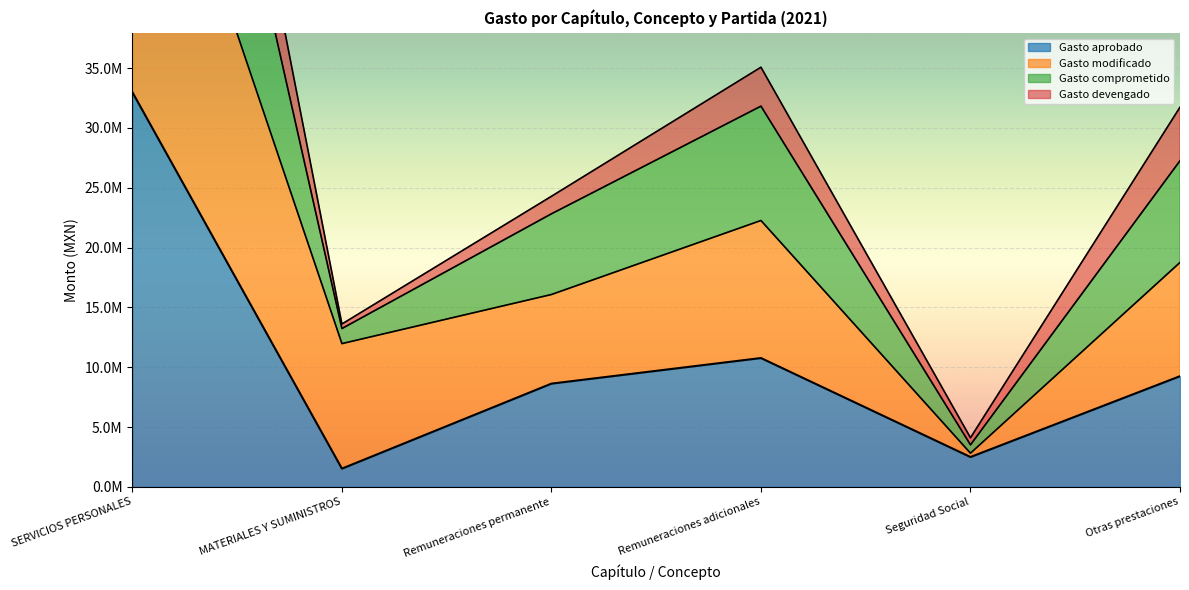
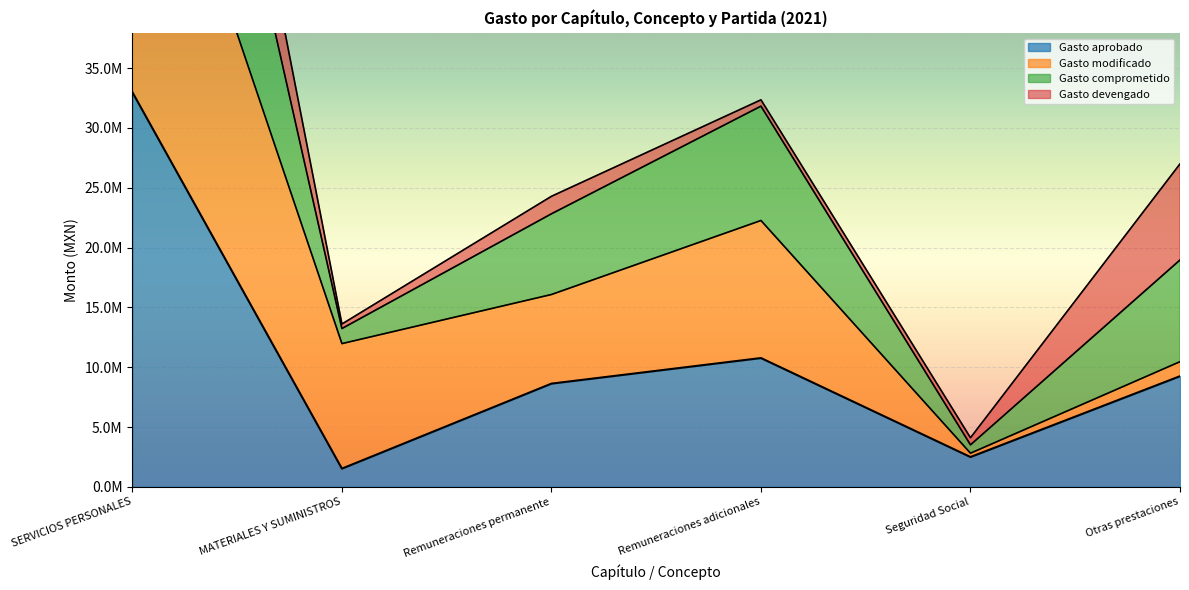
  {
    "Gasto aprobado": {
      "SERVICIOS PERSONALES": 33000000,
      "MATERIALES Y SUMINISTROS": 1500000,
      "Remuneraciones permanente": 8600000,
      "Remuneraciones adicionales": 10800000,
      "Seguridad Social": 2500000,
      "Otras prestaciones": 9200000
    },
    "Gasto modificado": {
      "MATERIALES Y SUMINISTROS": 10400000,
      "Remuneraciones permanente": 7400000,
      "Remuneraciones adicionales": 11500000,
      "Seguridad Social": 300000,
-     "Otras prestaciones": 9500000
+     "Otras prestaciones": 1200000
    },
    "Gasto comprometido": {
      "MATERIALES Y SUMINISTROS": 1300000,
      "Remuneraciones permanente": 6700000,
      "Remuneraciones adicionales": 9600000,
      "Seguridad Social": 700000,
      "Otras prestaciones": 8500000
    },
    "Gasto devengado": {
      "MATERIALES Y SUMINISTROS": 400000,
      "Remuneraciones permanente": 1500000,
-     "Remuneraciones adicionales": 3300000,
+     "Remuneraciones adicionales": 500000,
      "Seguridad Social": 600000,
-     "Otras prestaciones": 4500000
+     "Otras prestaciones": 8000000
    }
  }
